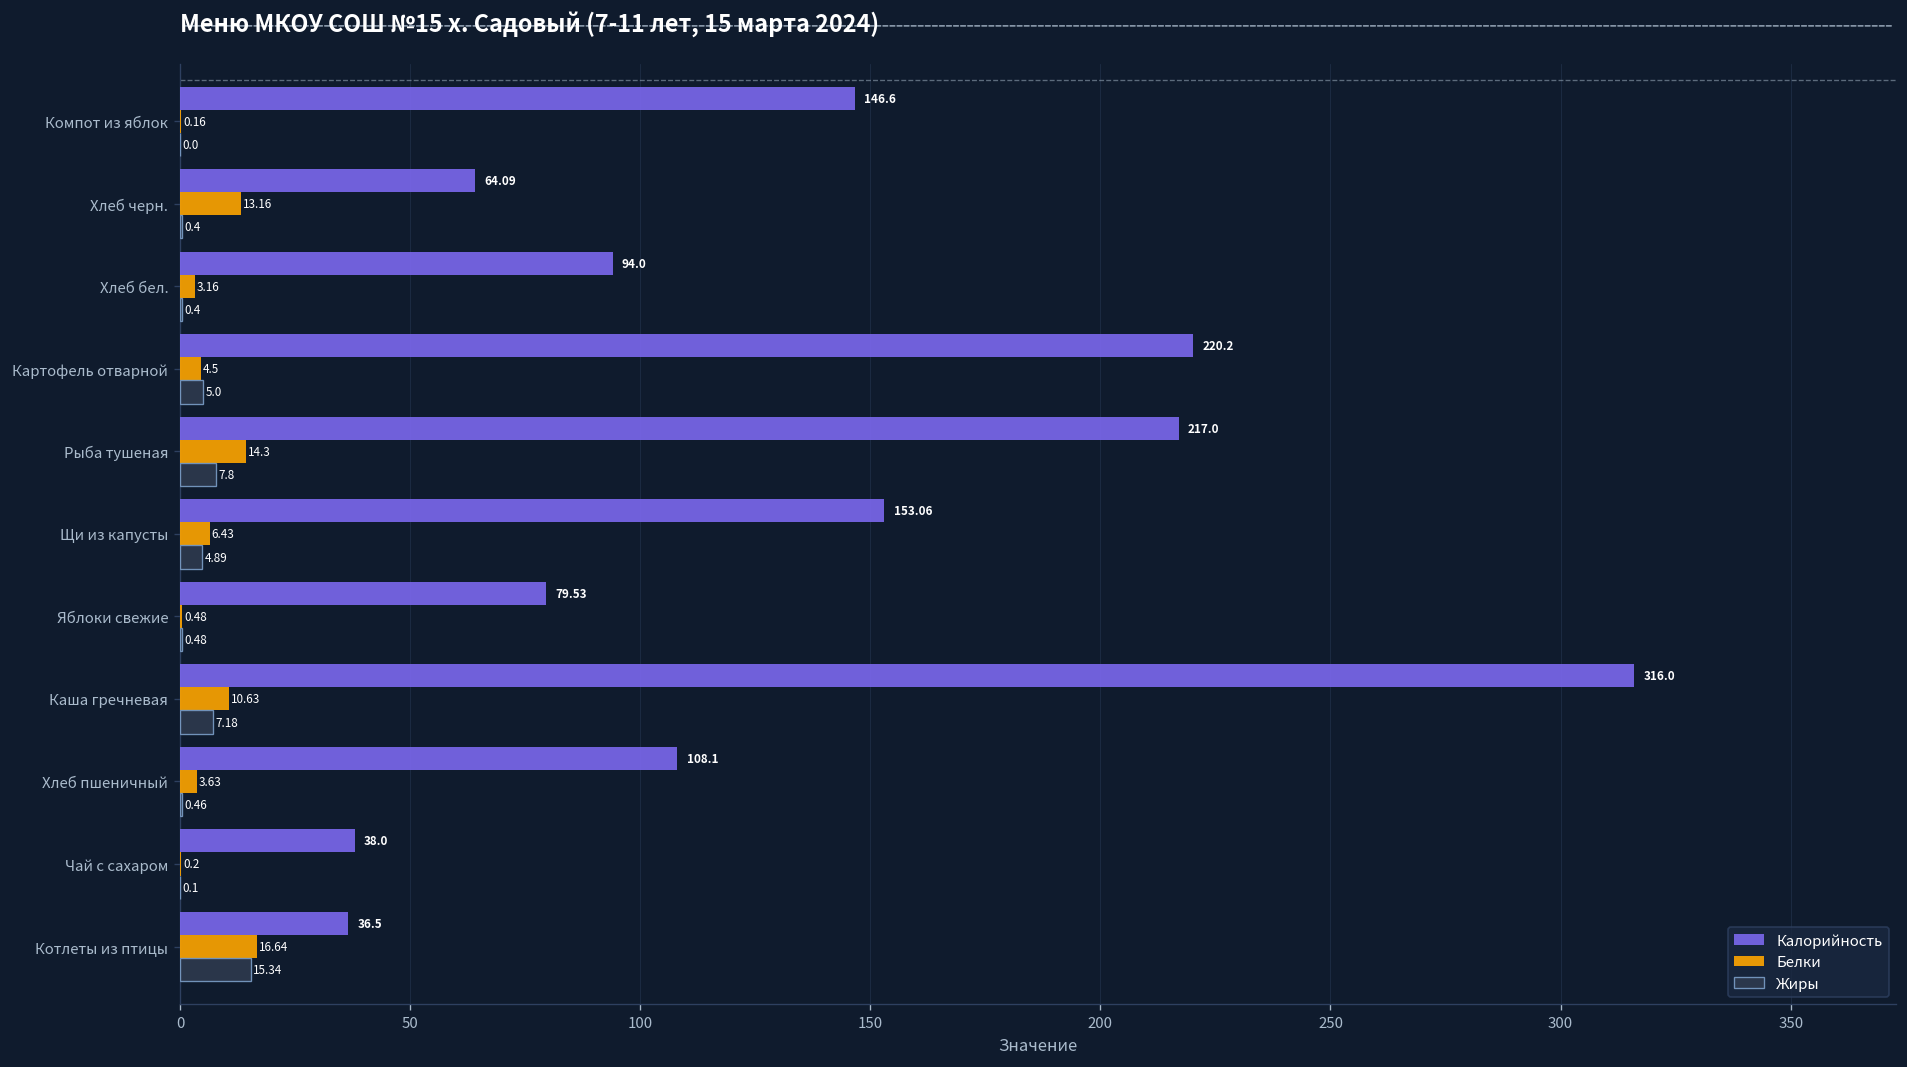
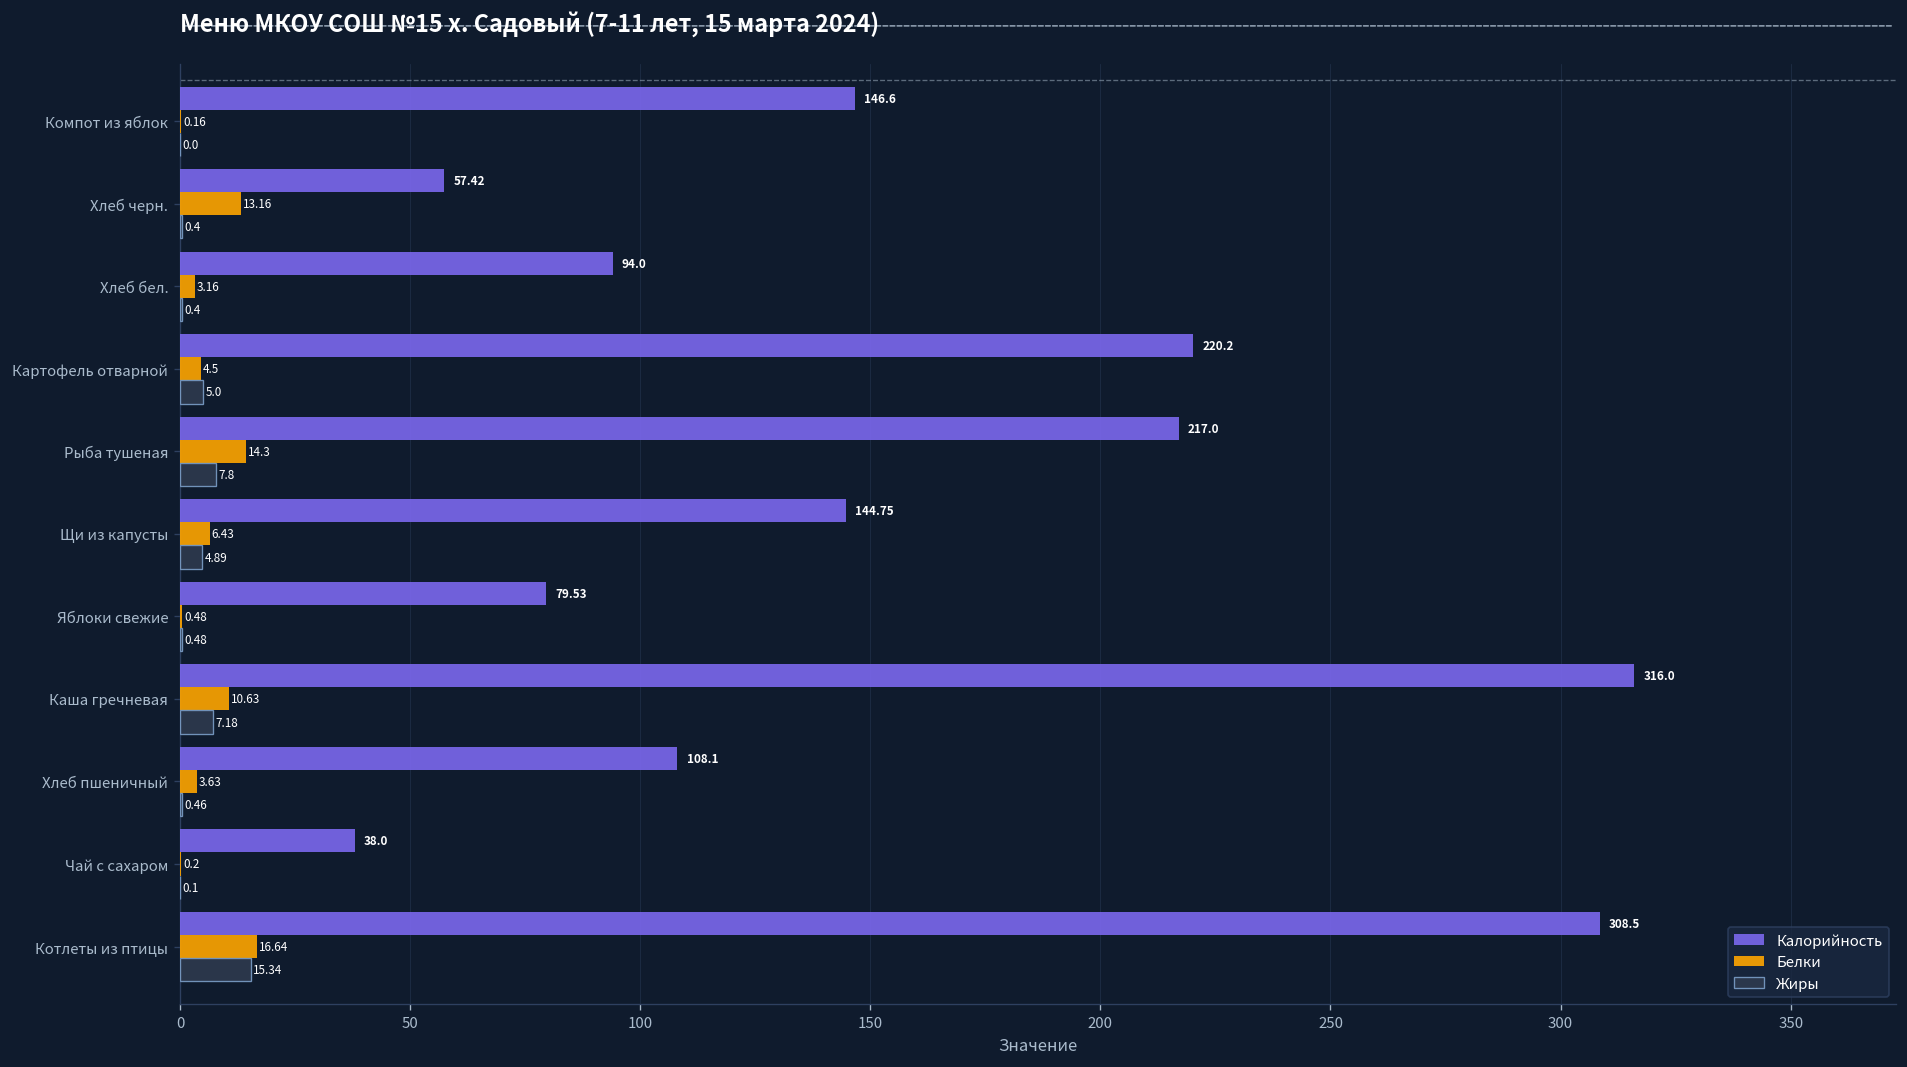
  {
    "Калорийность": {
      "Компот из яблок": 146.6,
-     "Хлеб черн.": 64.09,
+     "Хлеб черн.": 57.42,
      "Хлеб бел.": 94.0,
      "Картофель отварной": 220.2,
      "Рыба тушеная": 217.0,
-     "Щи из капусты": 153.06,
+     "Щи из капусты": 144.75,
      "Яблоки свежие": 79.53,
      "Каша гречневая": 316.0,
      "Хлеб пшеничный": 108.1,
      "Чай с сахаром": 38.0,
-     "Котлеты из птицы": 36.5
+     "Котлеты из птицы": 308.5
    },
    "Белки": {
      "Компот из яблок": 0.16,
      "Хлеб черн.": 13.16,
      "Хлеб бел.": 3.16,
      "Картофель отварной": 4.5,
      "Рыба тушеная": 14.3,
      "Щи из капусты": 6.43,
      "Яблоки свежие": 0.48,
      "Каша гречневая": 10.63,
      "Хлеб пшеничный": 3.63,
      "Чай с сахаром": 0.2,
      "Котлеты из птицы": 16.64
    },
    "Жиры": {
      "Компот из яблок": 0.0,
      "Хлеб черн.": 0.4,
      "Хлеб бел.": 0.4,
      "Картофель отварной": 5.0,
      "Рыба тушеная": 7.8,
      "Щи из капусты": 4.89,
      "Яблоки свежие": 0.48,
      "Каша гречневая": 7.18,
      "Хлеб пшеничный": 0.46,
      "Чай с сахаром": 0.1,
      "Котлеты из птицы": 15.34
    }
  }
